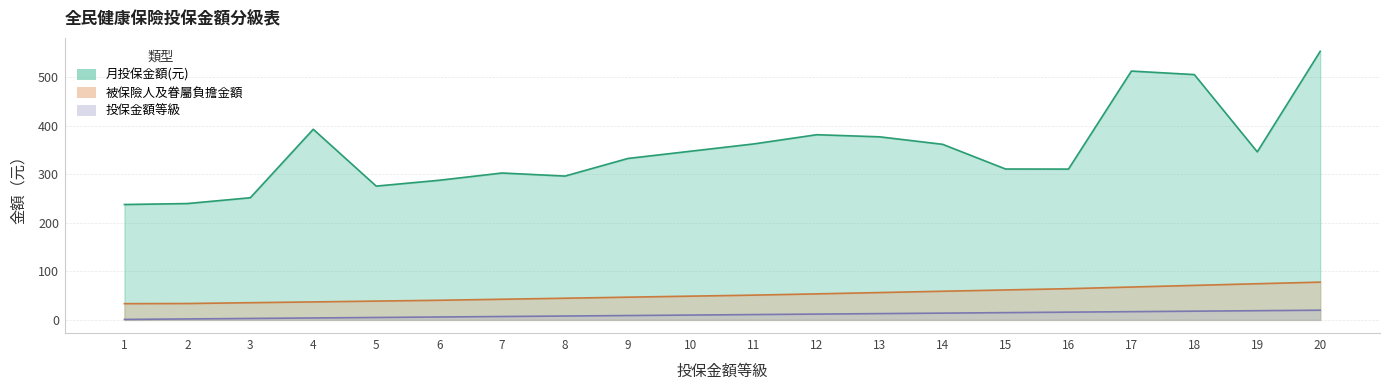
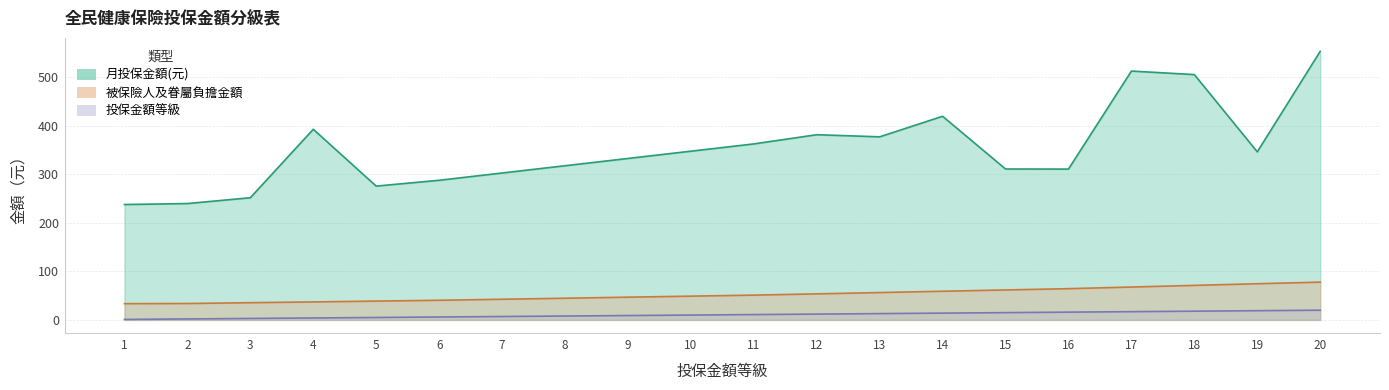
  {
    "月投保金額(元)": {
      "1": 240,
      "2": 240,
      "3": 250,
      "4": 390,
      "5": 280,
      "6": 290,
      "7": 300,
-     "8": 300,
+     "8": 320,
      "9": 330,
      "10": 350,
      "11": 360,
      "12": 380,
      "13": 380,
-     "14": 360,
+     "14": 420,
      "15": 310,
      "16": 310,
      "17": 510,
      "18": 510,
      "19": 350,
      "20": 550
    }
  }
